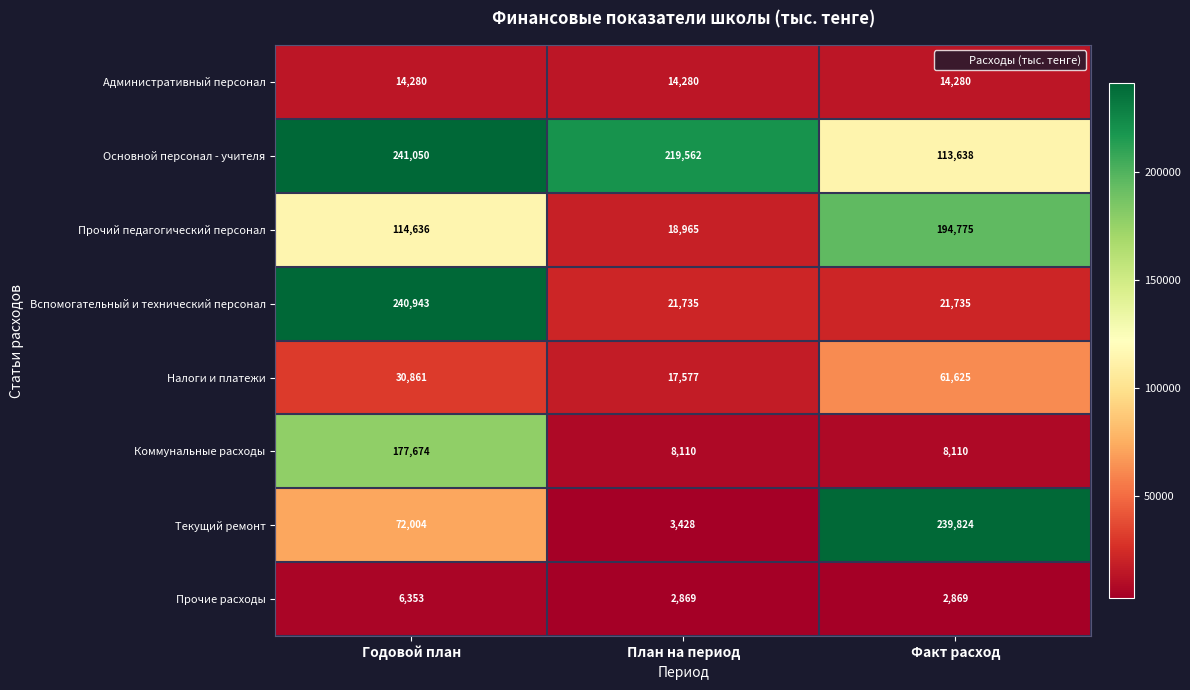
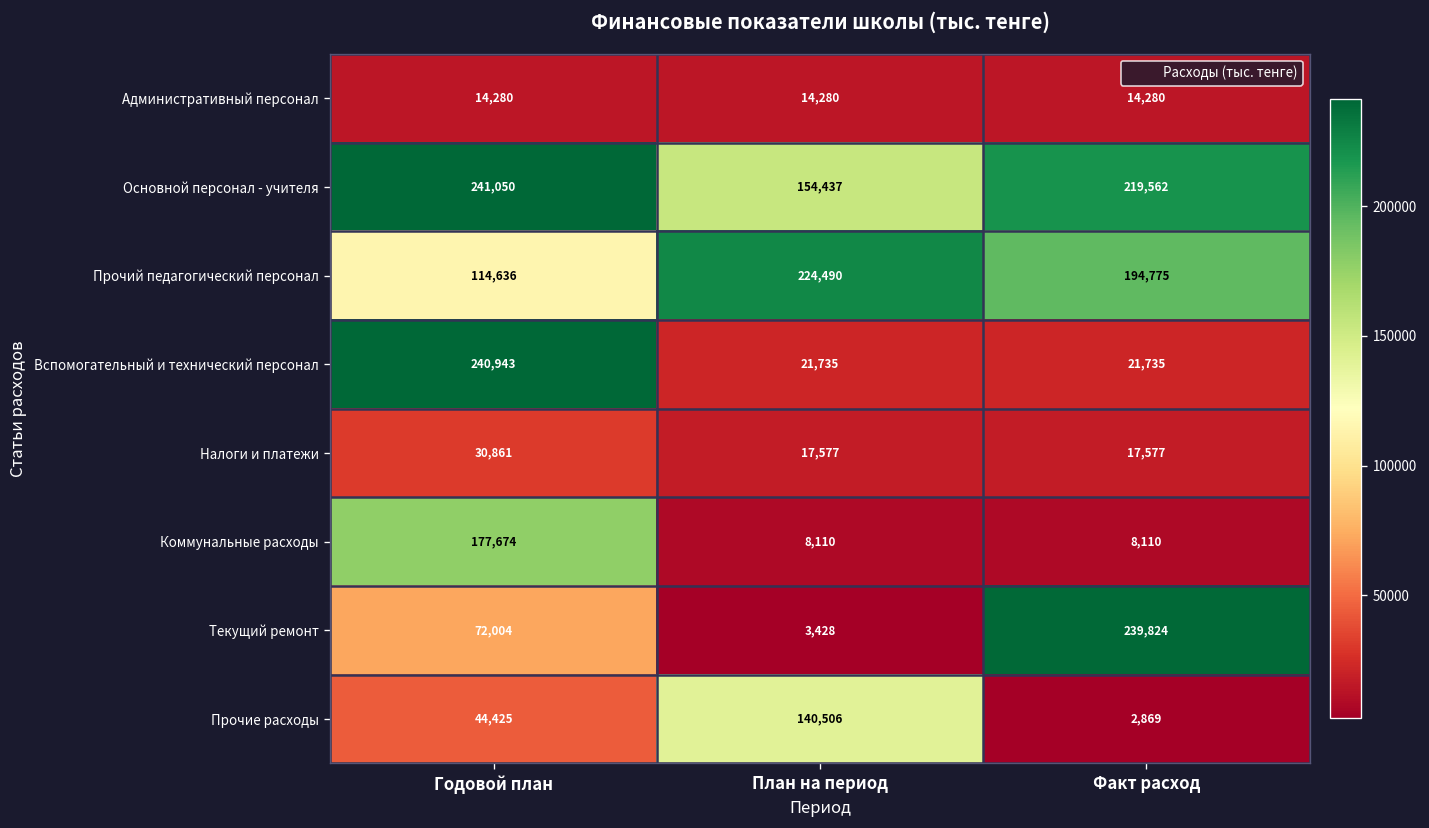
  {
    "Административный персонал": {
      "Годовой план": "14,280",
      "План на период": "14,280",
      "Факт расход": "14,280"
    },
    "Основной персонал - учителя": {
      "Годовой план": "241,050",
-     "План на период": "219,562",
-     "Факт расход": "113,638"
+     "План на период": "154,437",
+     "Факт расход": "219,562"
    },
    "Прочий педагогический персонал": {
      "Годовой план": "114,636",
-     "План на период": "18,965",
+     "План на период": "224,490",
      "Факт расход": "194,775"
    },
    "Вспомогательный и технический персонал": {
      "Годовой план": "240,943",
      "План на период": "21,735",
      "Факт расход": "21,735"
    },
    "Налоги и платежи": {
      "Годовой план": "30,861",
      "План на период": "17,577",
-     "Факт расход": "61,625"
+     "Факт расход": "17,577"
    },
    "Коммунальные расходы": {
      "Годовой план": "177,674",
      "План на период": "8,110",
      "Факт расход": "8,110"
    },
    "Текущий ремонт": {
      "Годовой план": "72,004",
      "План на период": "3,428",
      "Факт расход": "239,824"
    },
    "Прочие расходы": {
-     "Годовой план": "6,353",
-     "План на период": "2,869",
+     "Годовой план": "44,425",
+     "План на период": "140,506",
      "Факт расход": "2,869"
    }
  }
